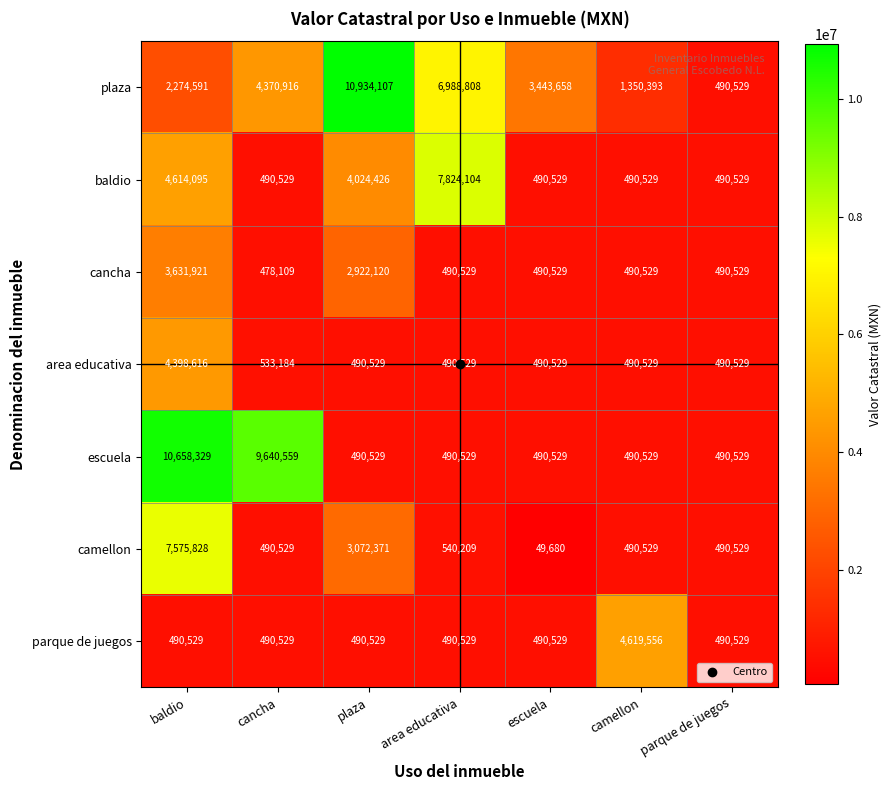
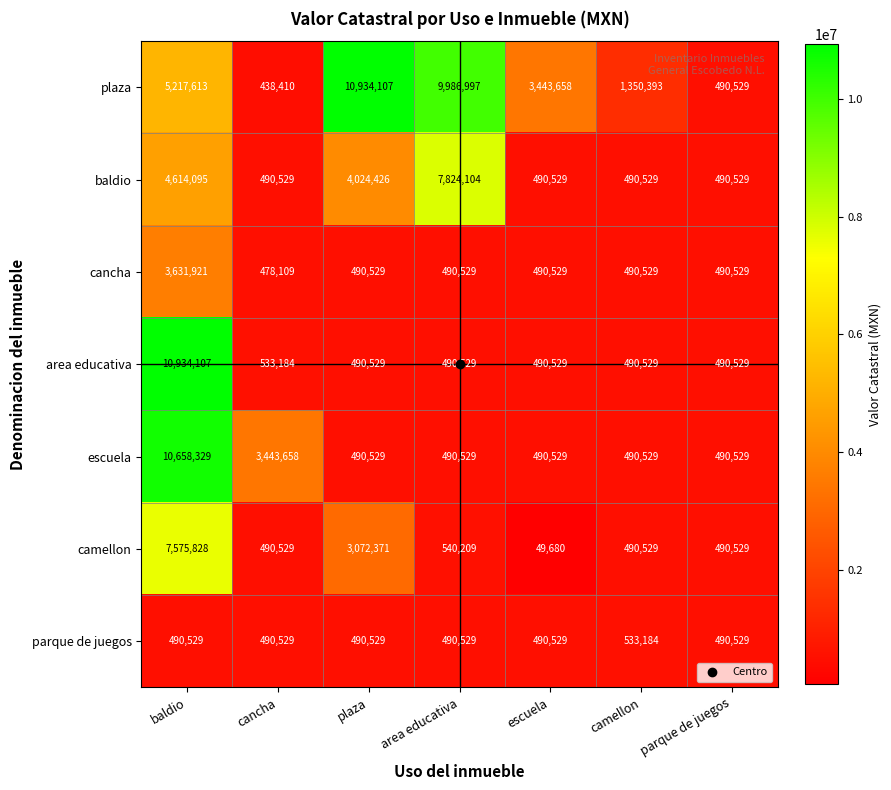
  {
    "plaza": {
-     "baldio": "2,274,591",
-     "cancha": "4,370,916",
+     "baldio": "5,217,613",
+     "cancha": "438,410",
      "plaza": "10,934,107",
-     "area educativa": "6,988,808",
+     "area educativa": "9,986,997",
      "escuela": "3,443,658",
      "camellon": "1,350,393"
    },
    "baldio": {
      "baldio": "4,614,095",
      "cancha": "490,529",
      "plaza": "4,024,426",
      "area educativa": "7,824,104",
      "escuela": "490,529",
      "camellon": "490,529",
      "parque de juegos": "490,529"
    },
    "cancha": {
      "baldio": "3,631,921",
      "cancha": "478,109",
-     "plaza": "2,922,120",
+     "plaza": "490,529",
      "area educativa": "490,529",
      "escuela": "490,529",
      "camellon": "490,529",
      "parque de juegos": "490,529"
    },
    "area educativa": {
-     "baldio": "4,398,616",
+     "baldio": "10,934,107",
      "cancha": "533,184",
      "plaza": "490,529",
      "escuela": "490,529",
      "camellon": "490,529",
      "parque de juegos": "490,529"
    },
    "escuela": {
      "baldio": "10,658,329",
-     "cancha": "9,640,559",
+     "cancha": "3,443,658",
      "plaza": "490,529",
      "area educativa": "490,529",
      "escuela": "490,529",
      "camellon": "490,529",
      "parque de juegos": "490,529"
    },
    "camellon": {
      "baldio": "7,575,828",
      "cancha": "490,529",
      "plaza": "3,072,371",
      "area educativa": "540,209",
      "escuela": "49,680",
      "camellon": "490,529",
      "parque de juegos": "490,529"
    },
    "parque de juegos": {
      "baldio": "490,529",
      "cancha": "490,529",
      "plaza": "490,529",
      "area educativa": "490,529",
      "escuela": "490,529",
-     "camellon": "4,619,556",
+     "camellon": "533,184",
      "parque de juegos": "490,529"
    }
  }
